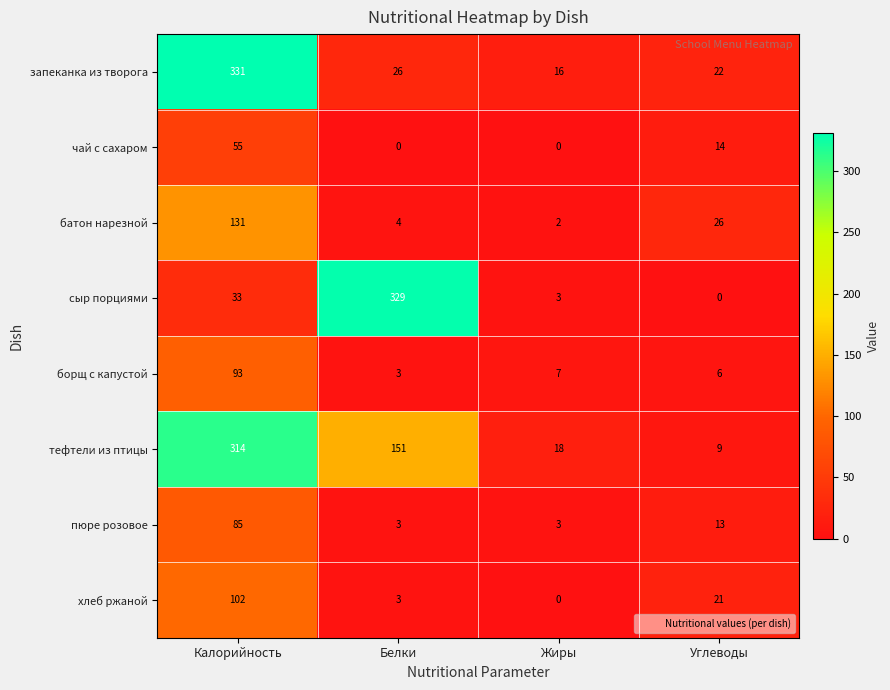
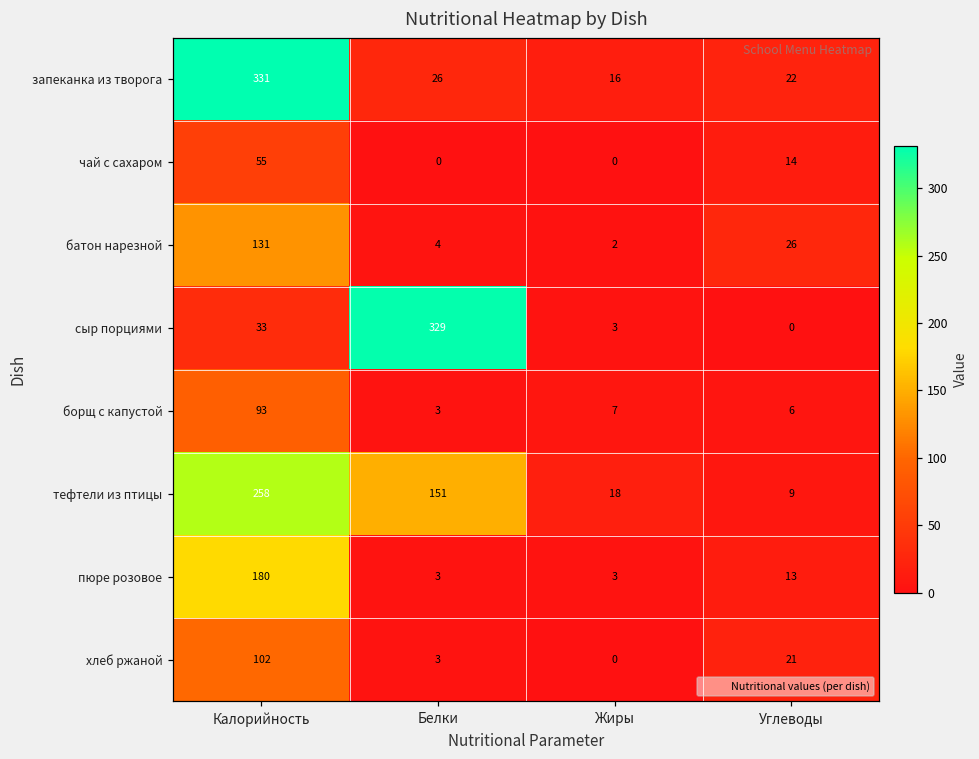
  {
    "запеканка из творога": {
      "Калорийность": 331,
      "Белки": 26,
      "Жиры": 16
    },
    "чай с сахаром": {
      "Калорийность": 55,
      "Белки": 0,
      "Жиры": 0,
      "Углеводы": 14
    },
    "батон нарезной": {
      "Калорийность": 131,
      "Белки": 4,
      "Жиры": 2,
      "Углеводы": 26
    },
    "сыр порциями": {
      "Калорийность": 33,
      "Белки": 329,
      "Жиры": 3,
      "Углеводы": 0
    },
    "борщ с капустой": {
      "Калорийность": 93,
      "Белки": 3,
      "Жиры": 7,
      "Углеводы": 6
    },
    "тефтели из птицы": {
-     "Калорийность": 314,
+     "Калорийность": 258,
      "Белки": 151,
      "Жиры": 18,
      "Углеводы": 9
    },
    "пюре розовое": {
-     "Калорийность": 85,
+     "Калорийность": 180,
      "Белки": 3,
      "Жиры": 3,
      "Углеводы": 13
    },
    "хлеб ржаной": {
      "Калорийность": 102,
      "Белки": 3,
      "Жиры": 0,
      "Углеводы": 21
    }
  }
